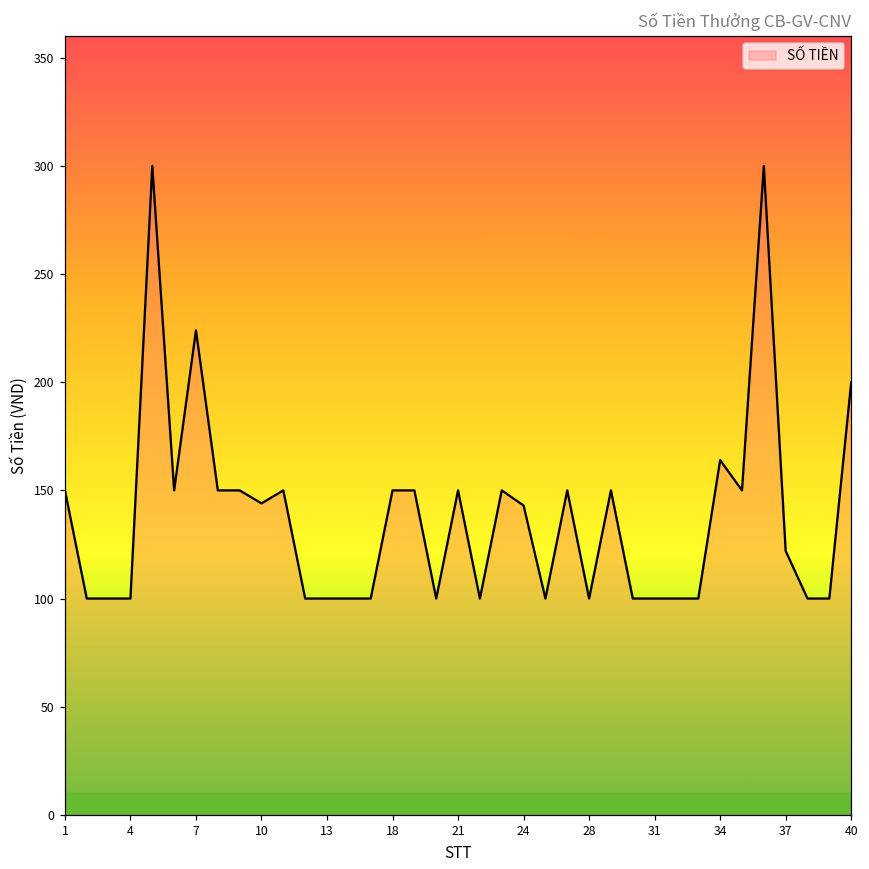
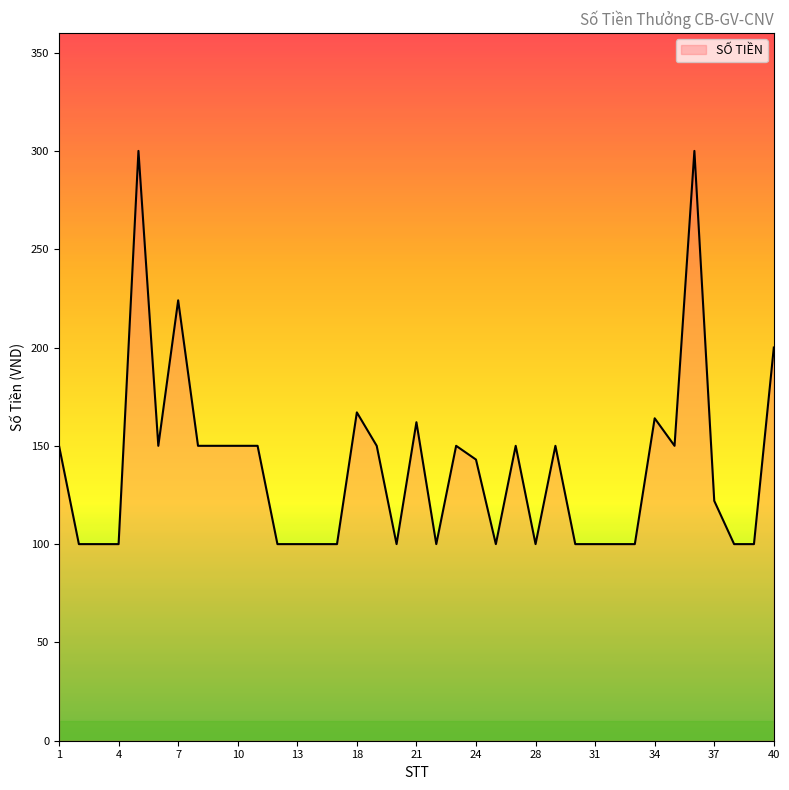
  {
    "1": 150,
    "4": 100,
    "7": 224,
-   "10": 144,
+   "10": 150,
    "13": 100,
-   "18": 150,
-   "21": 150,
+   "18": 167,
+   "21": 162,
    "24": 143,
    "28": 100,
    "31": 100,
    "34": 164,
    "37": 122,
    "40": 200
  }
